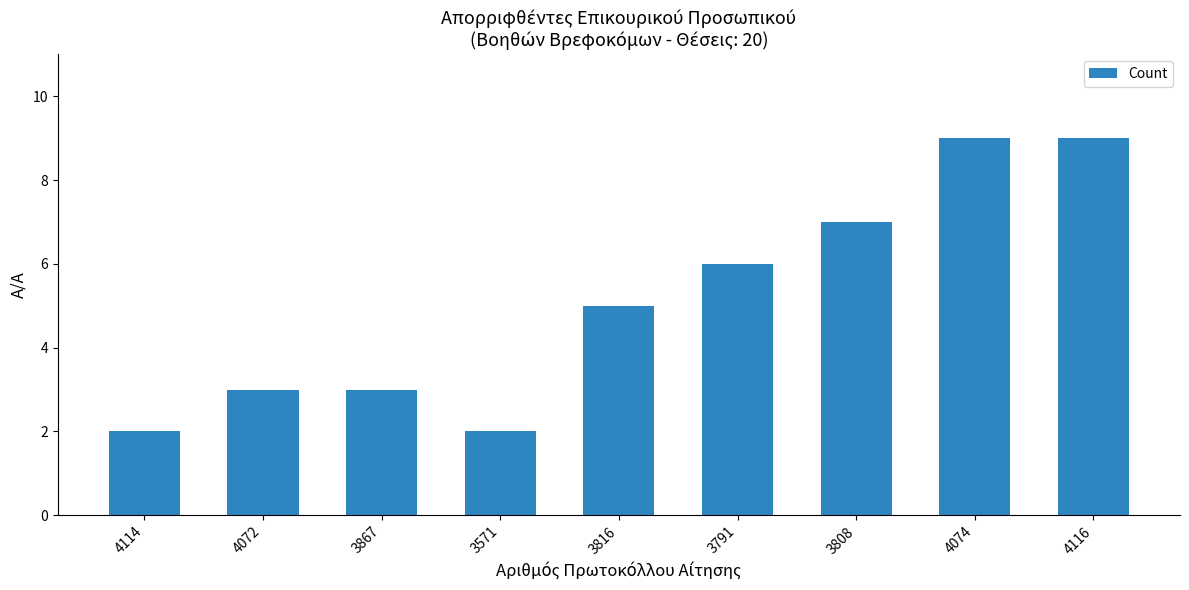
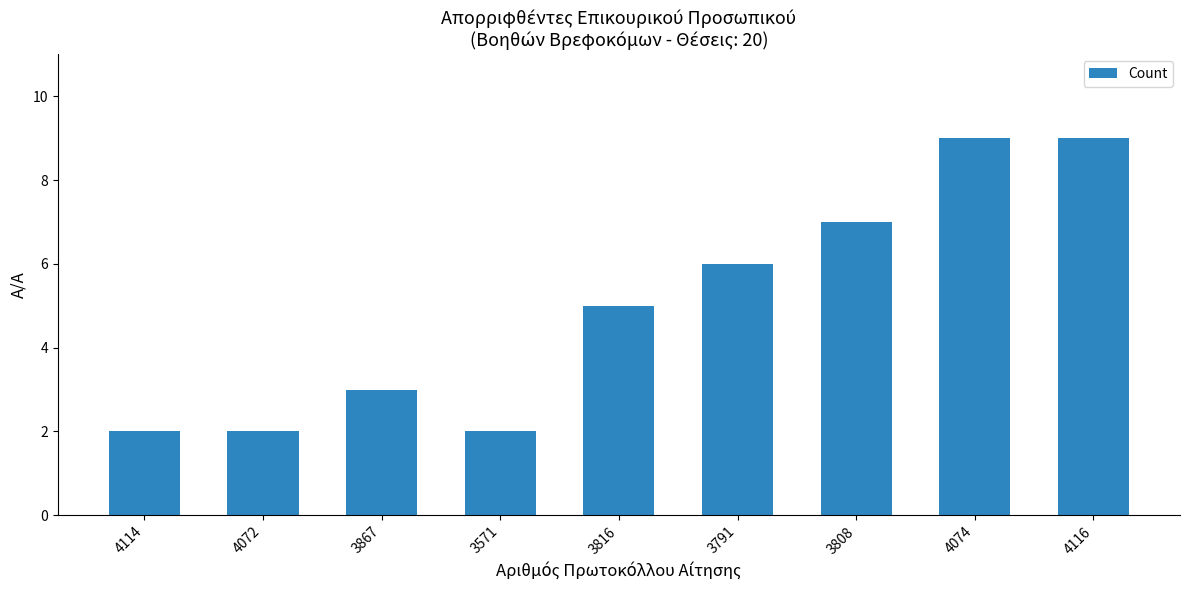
  {
    "4114": 2,
-   "4072": 3,
+   "4072": 2,
    "3867": 3,
    "3571": 2,
    "3816": 5,
    "3791": 6,
    "3808": 7,
    "4074": 9,
    "4116": 9
  }
